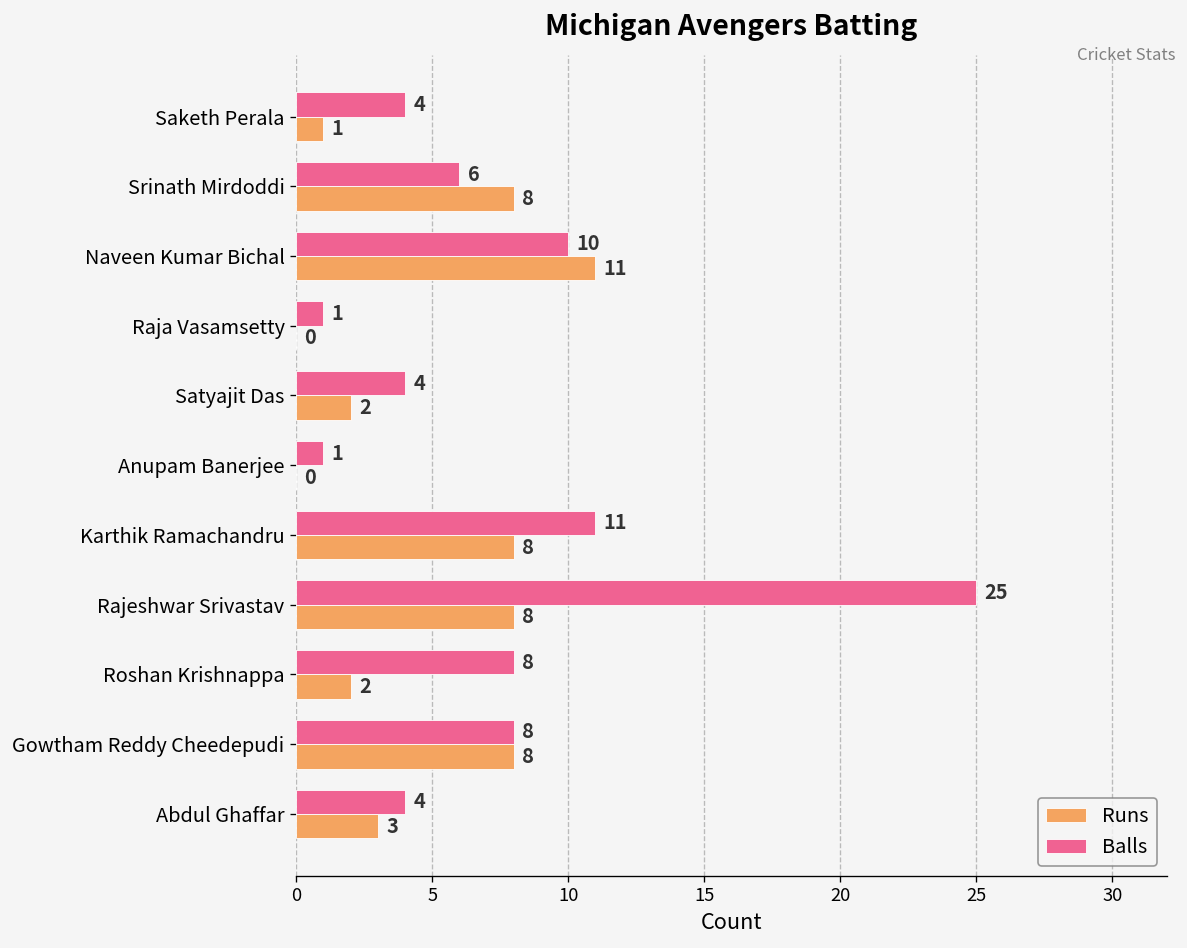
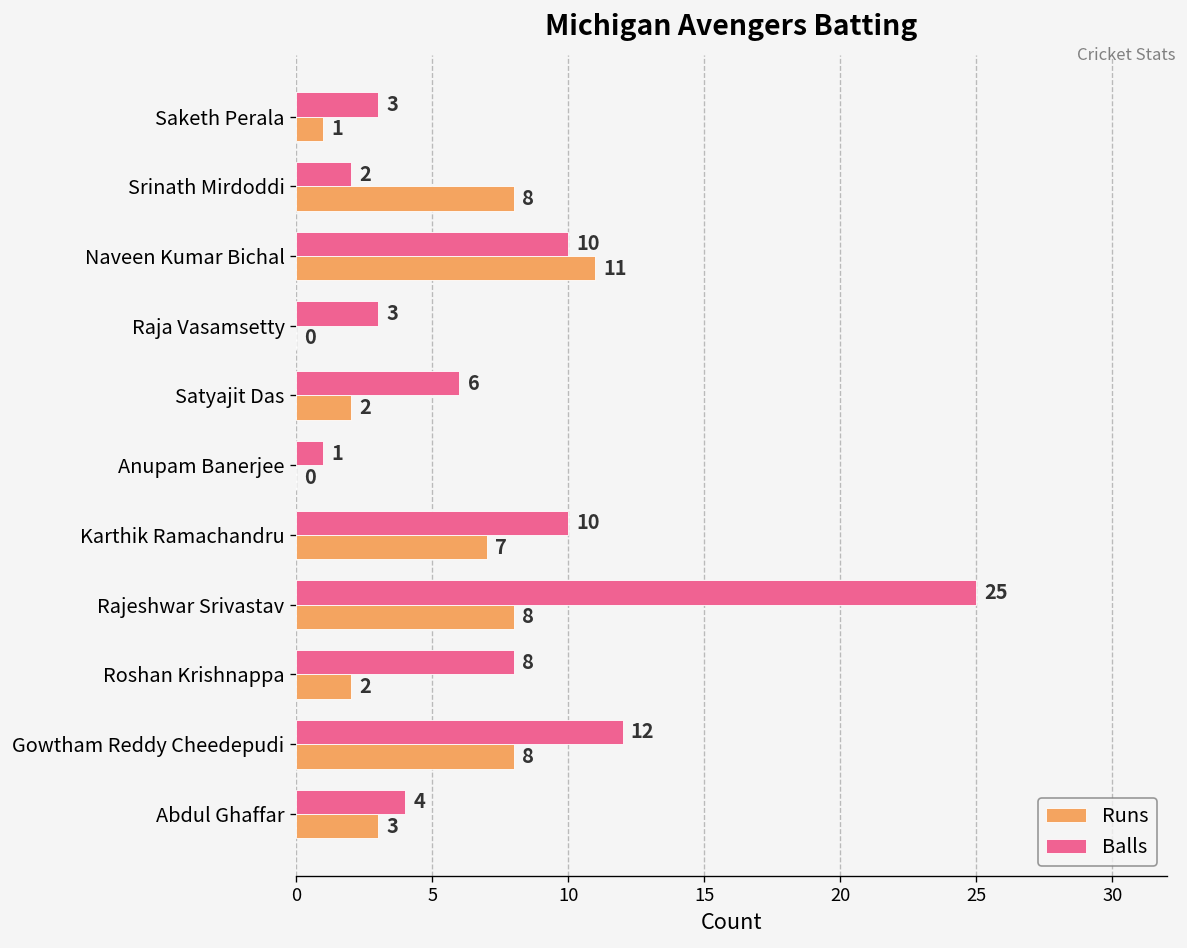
  {
    "Runs": {
      "Saketh Perala": 1,
      "Srinath Mirdoddi": 8,
      "Naveen Kumar Bichal": 11,
      "Raja Vasamsetty": 0,
      "Satyajit Das": 2,
      "Anupam Banerjee": 0,
-     "Karthik Ramachandru": 8,
+     "Karthik Ramachandru": 7,
      "Rajeshwar Srivastav": 8,
      "Roshan Krishnappa": 2,
      "Gowtham Reddy Cheedepudi": 8,
      "Abdul Ghaffar": 3
    },
    "Balls": {
-     "Saketh Perala": 4,
-     "Srinath Mirdoddi": 6,
+     "Saketh Perala": 3,
+     "Srinath Mirdoddi": 2,
      "Naveen Kumar Bichal": 10,
-     "Raja Vasamsetty": 1,
-     "Satyajit Das": 4,
+     "Raja Vasamsetty": 3,
+     "Satyajit Das": 6,
      "Anupam Banerjee": 1,
-     "Karthik Ramachandru": 11,
+     "Karthik Ramachandru": 10,
      "Rajeshwar Srivastav": 25,
      "Roshan Krishnappa": 8,
-     "Gowtham Reddy Cheedepudi": 8,
+     "Gowtham Reddy Cheedepudi": 12,
      "Abdul Ghaffar": 4
    }
  }
